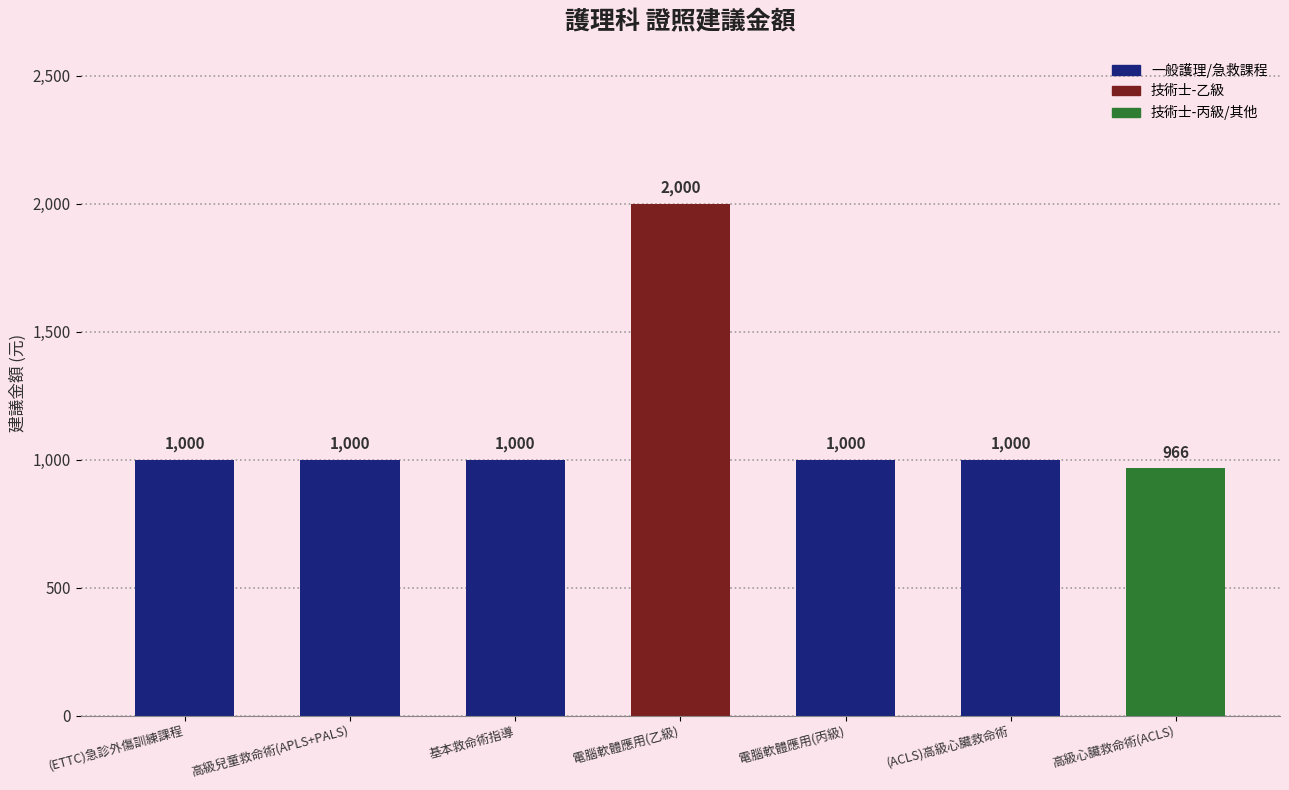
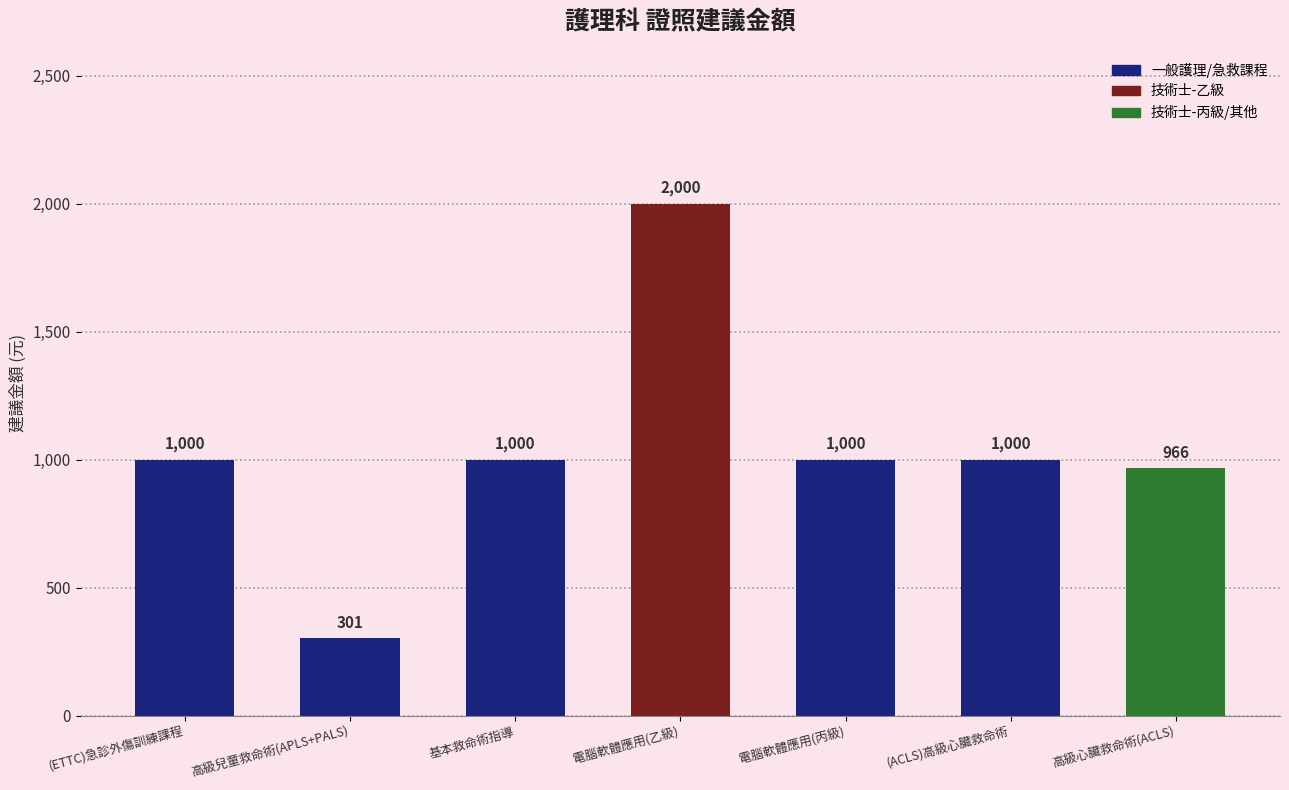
  {
    "(ETTC)急診外傷訓練課程": "1,000",
-   "高級兒童救命術(APLS+PALS)": "1,000",
+   "高級兒童救命術(APLS+PALS)": "301",
    "基本救命術指導": "1,000",
    "電腦軟體應用(乙級)": "2,000",
    "電腦軟體應用(丙級)": "1,000",
    "(ACLS)高級心臟救命術": "1,000",
    "高級心臟救命術(ACLS)": "966"
  }
